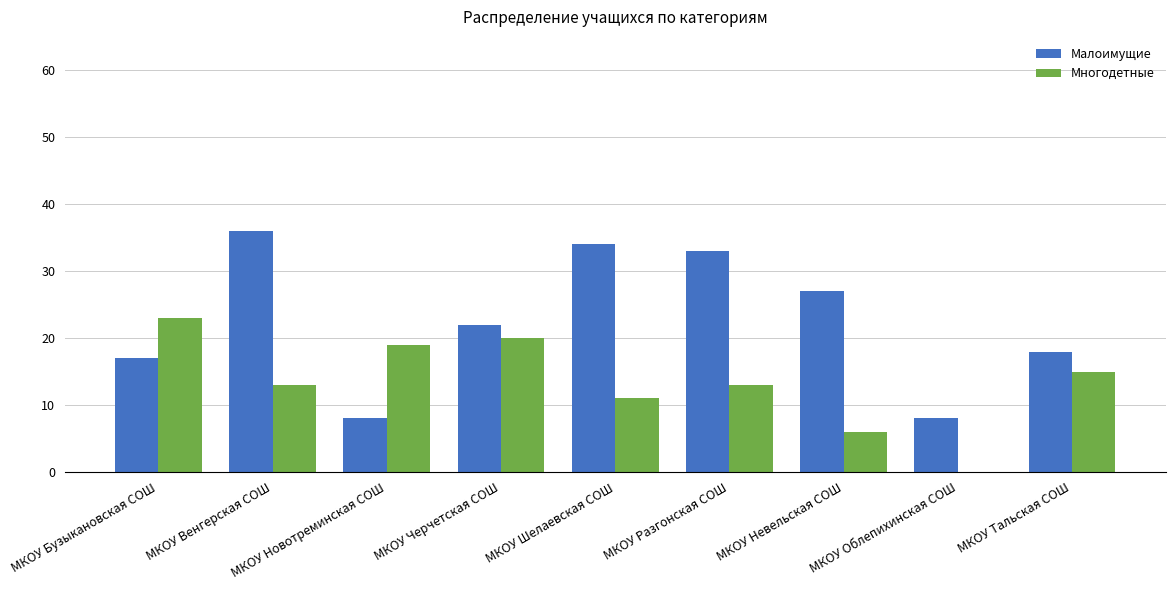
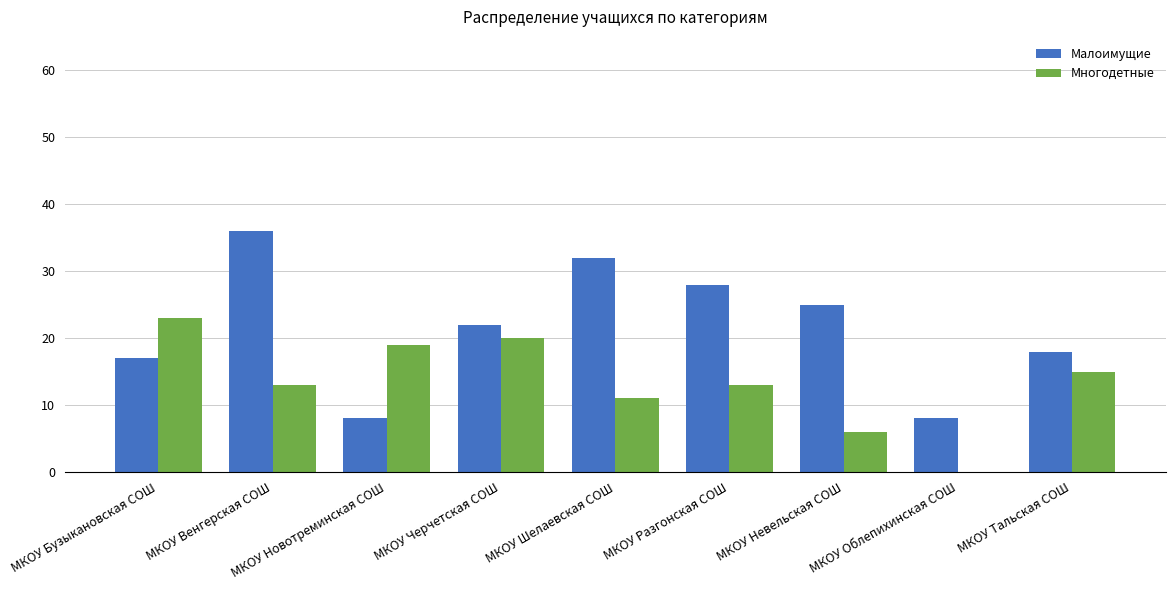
  {
    "Малоимущие": {
      "МКОУ Бузыкановская СОШ": 17,
      "МКОУ Венгерская СОШ": 36,
      "МКОУ Новотреминская СОШ": 8,
      "МКОУ Черчетская СОШ": 22,
-     "МКОУ Шелаевская СОШ": 34,
-     "МКОУ Разгонская СОШ": 33,
-     "МКОУ Невельская СОШ": 27,
+     "МКОУ Шелаевская СОШ": 32,
+     "МКОУ Разгонская СОШ": 28,
+     "МКОУ Невельская СОШ": 25,
      "МКОУ Облепихинская СОШ": 8,
      "МКОУ Тальская СОШ": 18
    },
    "Многодетные": {
      "МКОУ Бузыкановская СОШ": 23,
      "МКОУ Венгерская СОШ": 13,
      "МКОУ Новотреминская СОШ": 19,
      "МКОУ Черчетская СОШ": 20,
      "МКОУ Шелаевская СОШ": 11,
      "МКОУ Разгонская СОШ": 13,
      "МКОУ Невельская СОШ": 6,
      "МКОУ Облепихинская СОШ": 0,
      "МКОУ Тальская СОШ": 15
    }
  }
